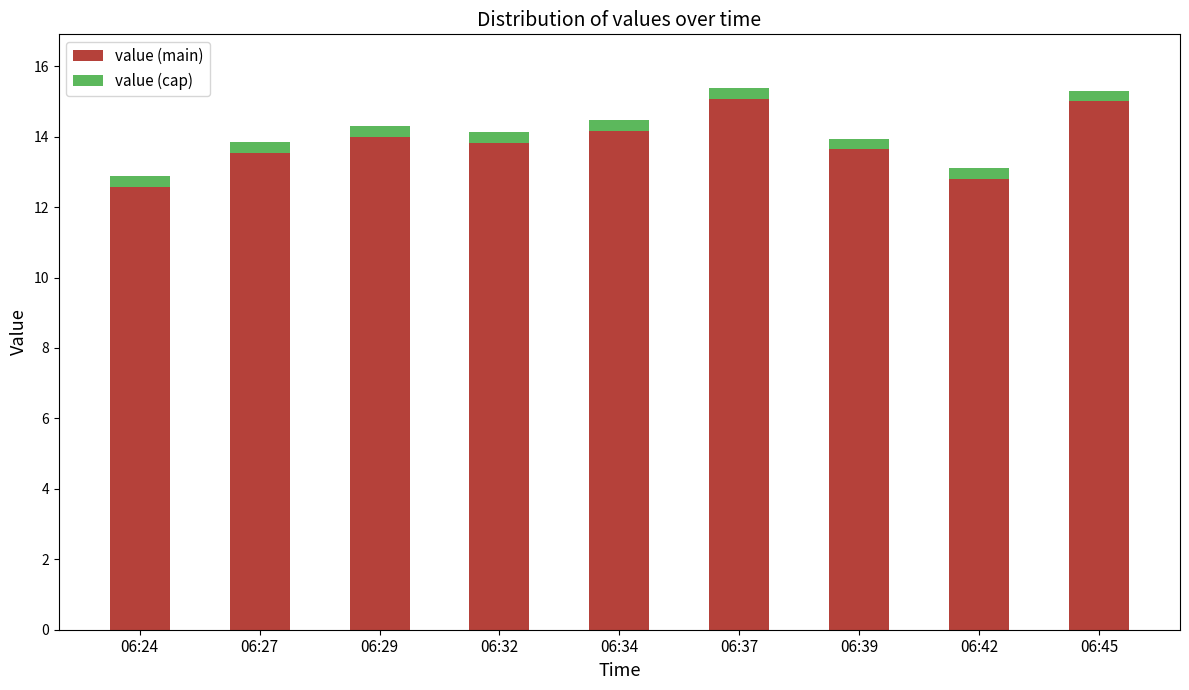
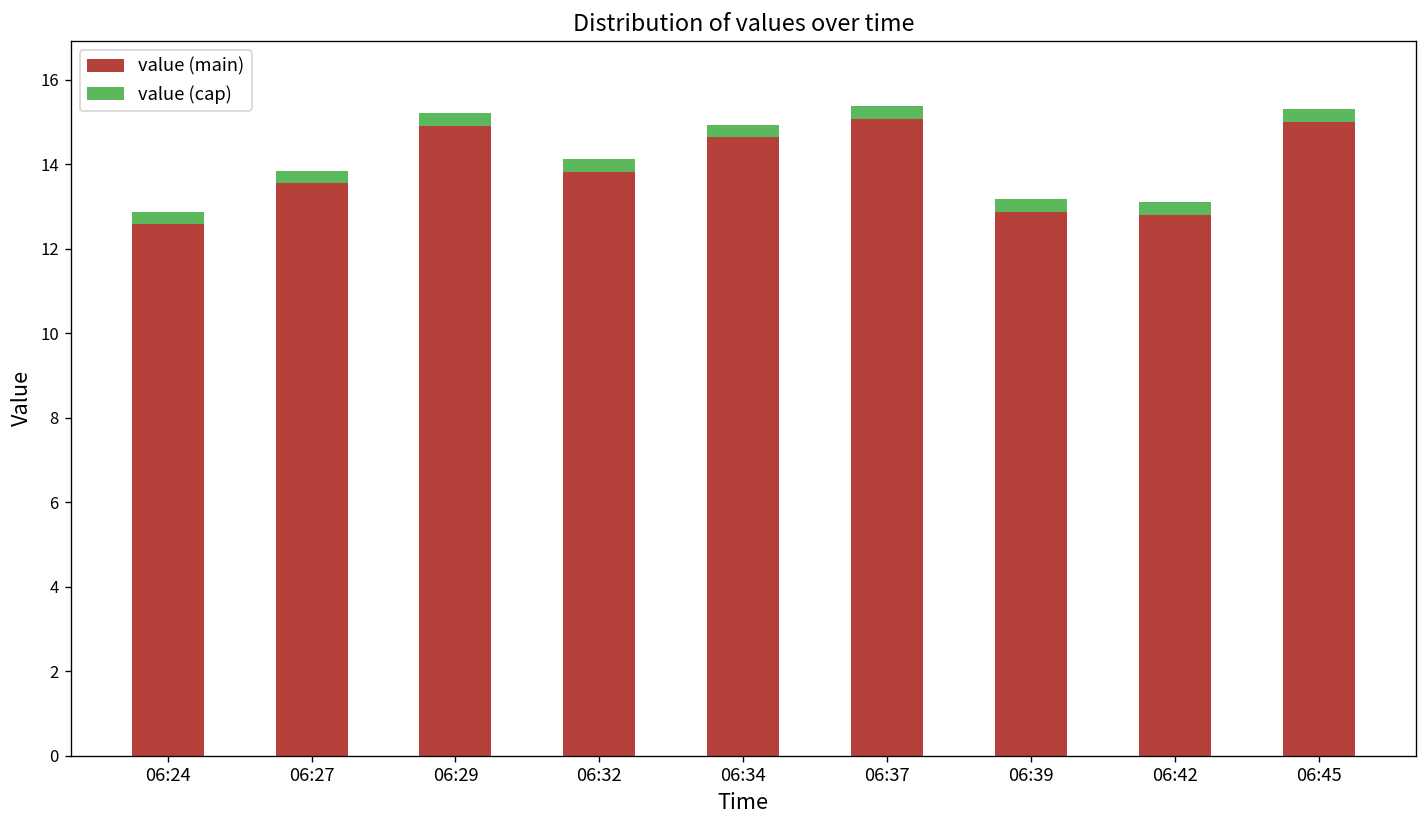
  {
    "value (main)": {
      "06:24": 12.6,
      "06:27": 13.5,
-     "06:29": 14.0,
+     "06:29": 14.9,
      "06:32": 13.8,
-     "06:34": 14.2,
+     "06:34": 14.6,
      "06:37": 15.1,
-     "06:39": 13.6,
+     "06:39": 12.9,
      "06:42": 12.8,
      "06:45": 15.0
    }
  }
